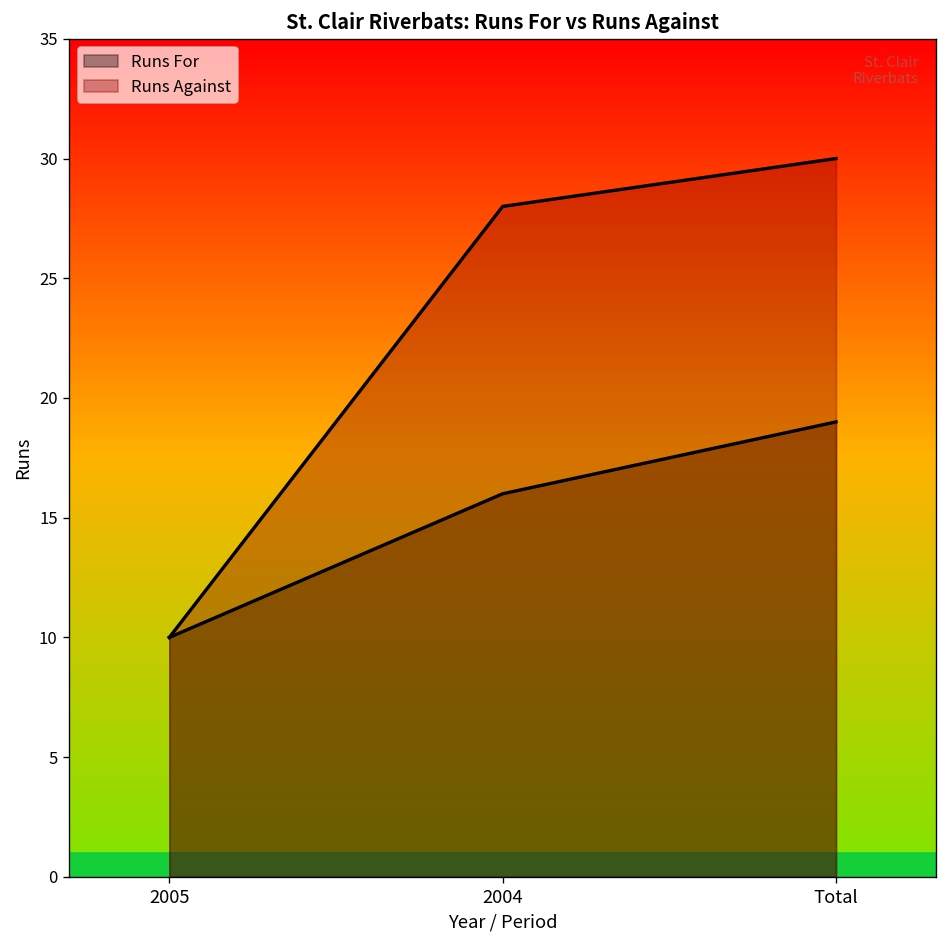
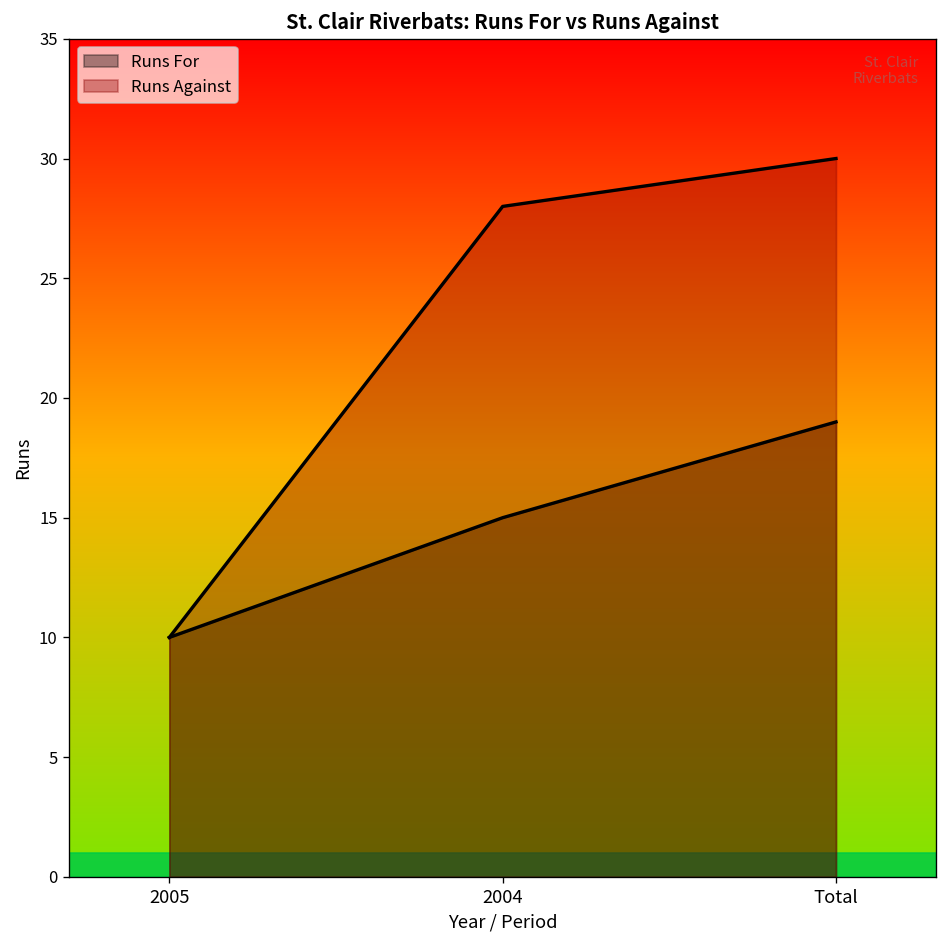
  {
    "Runs For": {
-     "2004": 16,
+     "2004": 15,
      "Total": 19
    },
    "Runs Against": {
      "2004": 28,
      "Total": 30
    }
  }
